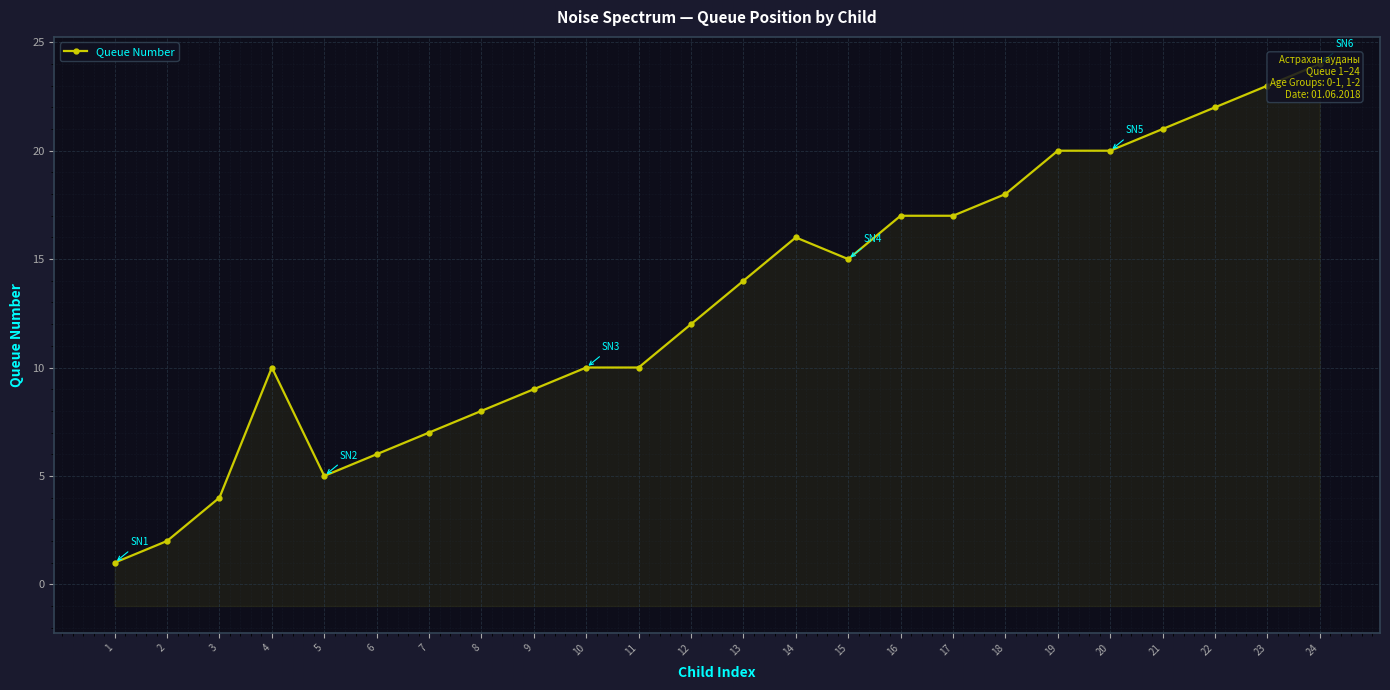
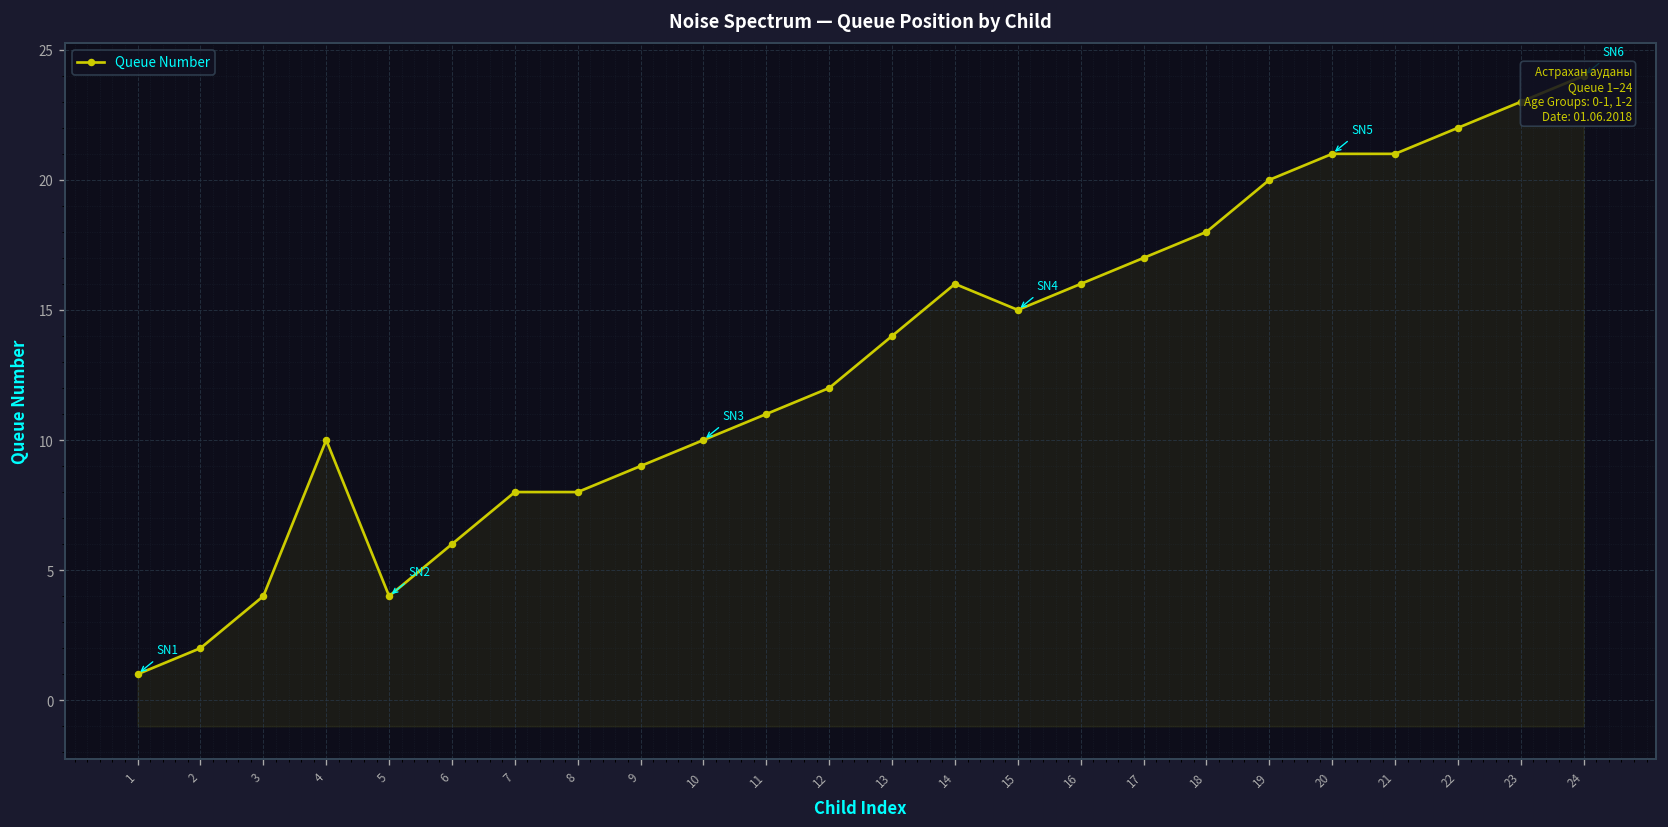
  {
    "1": 1,
    "2": 2,
    "3": 4,
    "4": 10,
-   "5": 5,
+   "5": 4,
    "6": 6,
-   "7": 7,
+   "7": 8,
    "8": 8,
    "9": 9,
    "10": 10,
-   "11": 10,
+   "11": 11,
    "12": 12,
    "13": 14,
    "14": 16,
    "15": 15,
-   "16": 17,
+   "16": 16,
    "17": 17,
    "18": 18,
    "19": 20,
-   "20": 20,
+   "20": 21,
    "21": 21,
    "22": 22
  }
